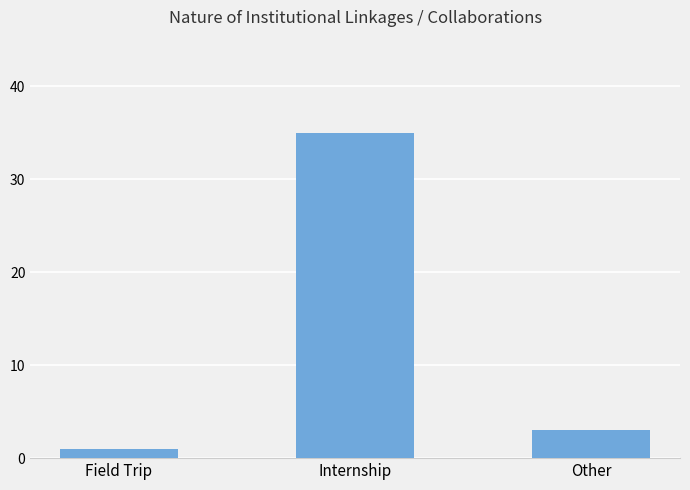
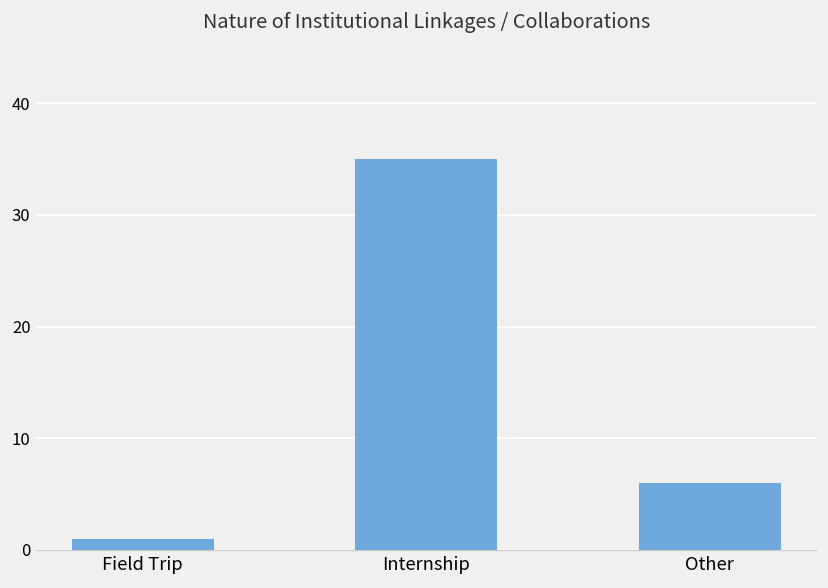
  {
    "Field Trip": 1,
    "Internship": 35,
-   "Other": 3
+   "Other": 6
  }
